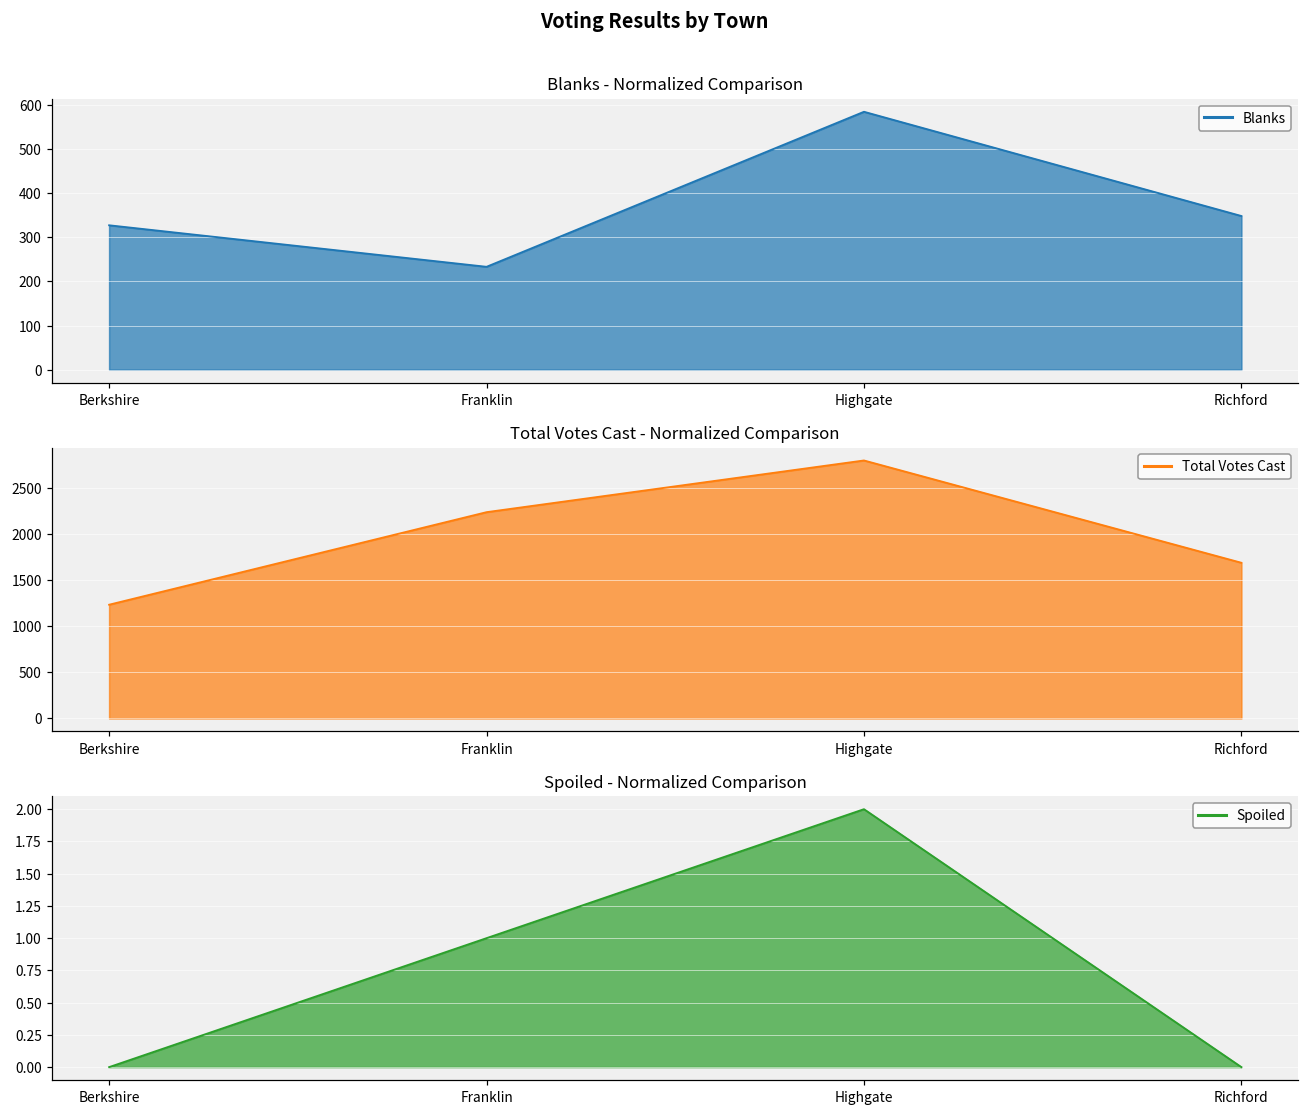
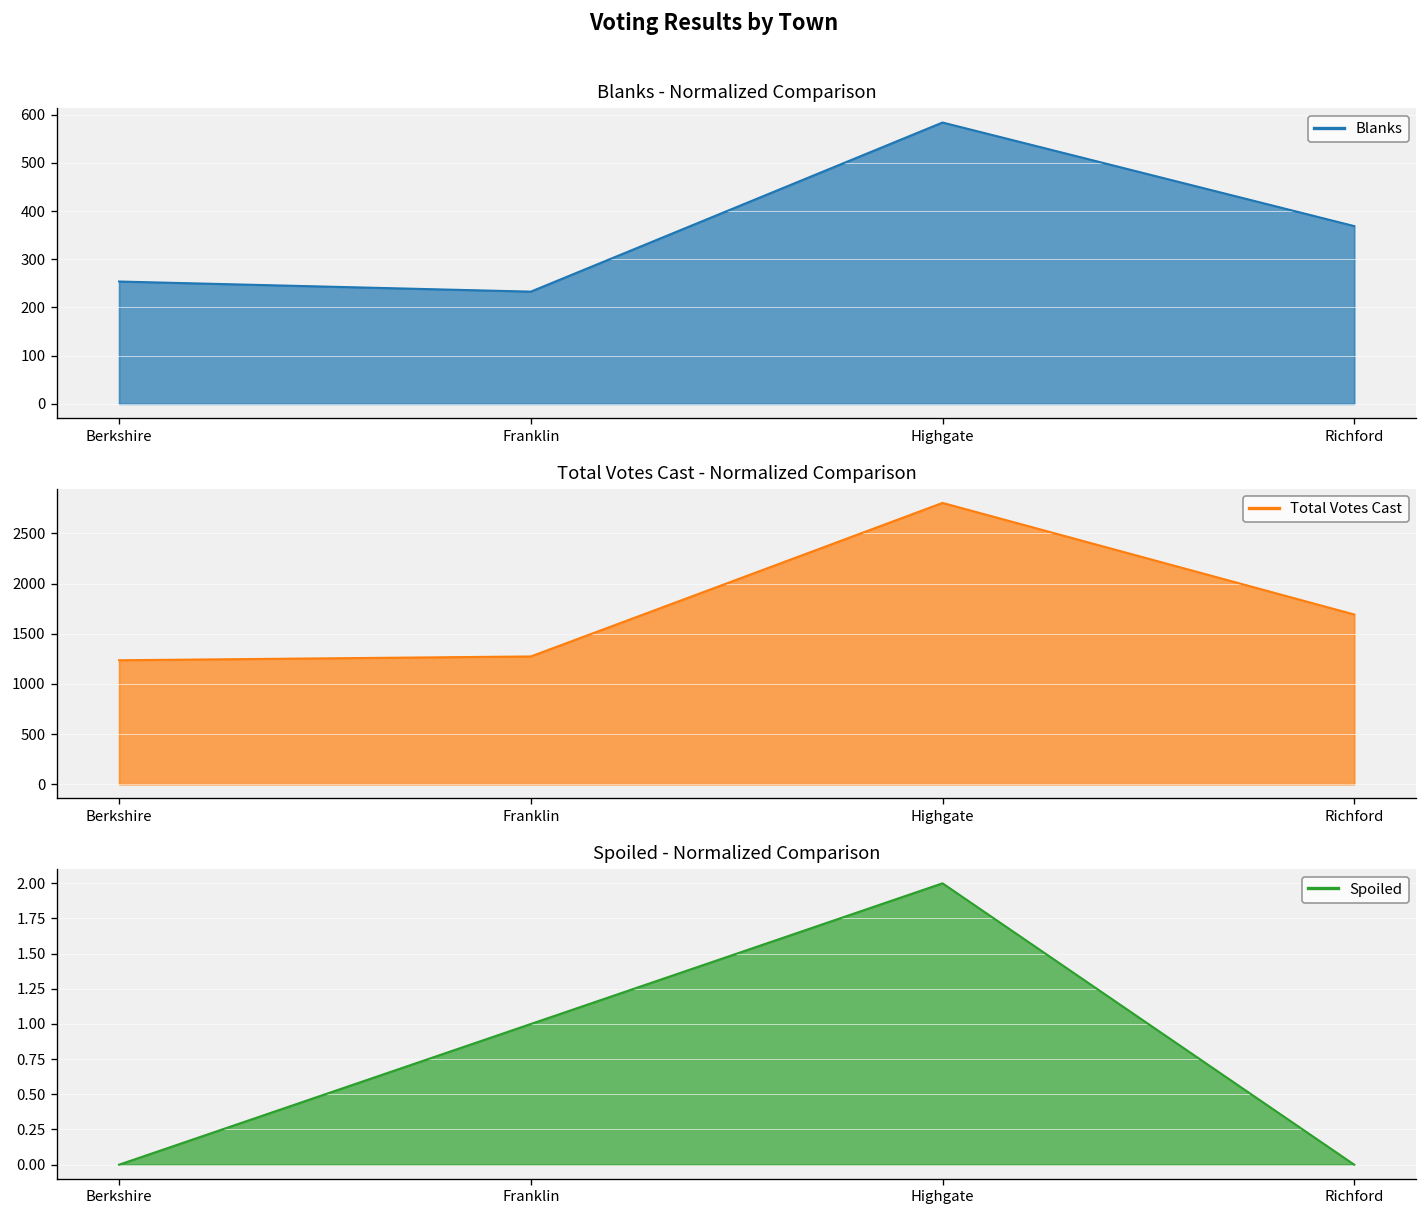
  {
    "Blanks - Normalized Comparison": {
-     "Berkshire": 330,
+     "Berkshire": 250,
      "Franklin": 230,
      "Highgate": 580,
-     "Richford": 350
+     "Richford": 370
    },
    "Total Votes Cast - Normalized Comparison": {
      "Berkshire": 1200,
-     "Franklin": 2200,
+     "Franklin": 1300,
      "Highgate": 2800,
      "Richford": 1700
    },
    "Spoiled - Normalized Comparison": {
      "Berkshire": 0.00,
      "Franklin": 1.00,
      "Highgate": 2.00,
      "Richford": 0.00
    }
  }
